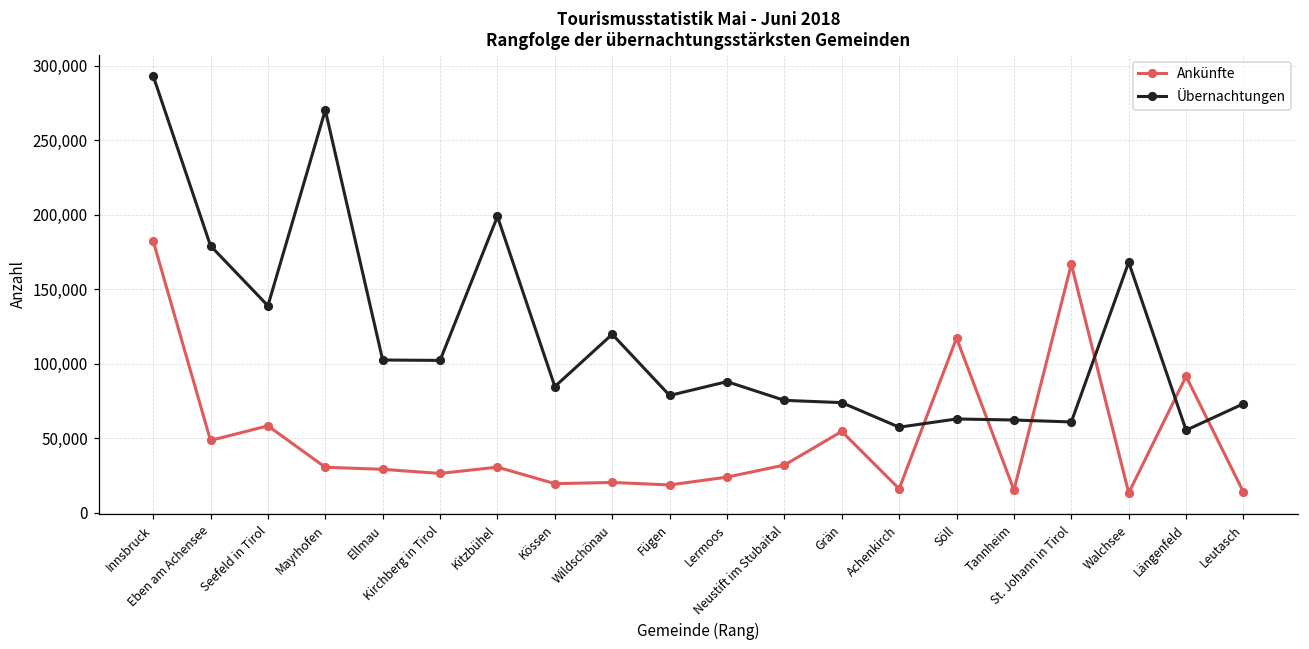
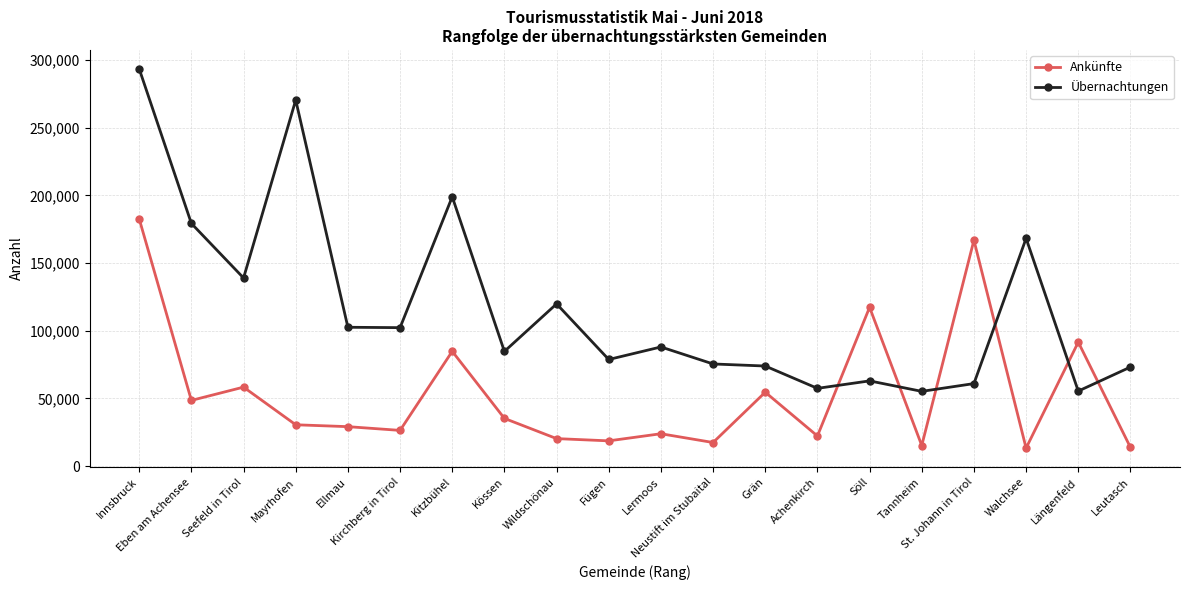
  {
    "Ankünfte": {
      "Innsbruck": "183,000",
      "Eben am Achensee": "49,000",
      "Seefeld in Tirol": "58,000",
      "Mayrhofen": "31,000",
      "Ellmau": "29,000",
      "Kirchberg in Tirol": "26,000",
-     "Kitzbühel": "31,000",
-     "Kössen": "20,000",
+     "Kitzbühel": "85,000",
+     "Kössen": "35,000",
      "Wildschönau": "20,000",
      "Fügen": "19,000",
      "Lermoos": "24,000",
-     "Neustift im Stubaital": "32,000",
+     "Neustift im Stubaital": "17,000",
      "Grän": "55,000",
-     "Achenkirch": "16,000",
+     "Achenkirch": "22,000",
      "Söll": "117,000",
      "Tannheim": "15,000",
      "St. Johann in Tirol": "167,000",
      "Walchsee": "13,000",
      "Längenfeld": "92,000",
      "Leutasch": "14,000"
    },
    "Übernachtungen": {
      "Innsbruck": "293,000",
      "Eben am Achensee": "179,000",
      "Seefeld in Tirol": "139,000",
      "Mayrhofen": "270,000",
      "Ellmau": "103,000",
      "Kirchberg in Tirol": "102,000",
      "Kitzbühel": "199,000",
      "Kössen": "85,000",
      "Wildschönau": "120,000",
      "Fügen": "79,000",
      "Lermoos": "88,000",
      "Neustift im Stubaital": "75,000",
      "Grän": "74,000",
      "Achenkirch": "57,000",
      "Söll": "63,000",
-     "Tannheim": "62,000",
+     "Tannheim": "55,000",
      "St. Johann in Tirol": "61,000",
      "Walchsee": "168,000",
      "Längenfeld": "55,000",
      "Leutasch": "73,000"
    }
  }
